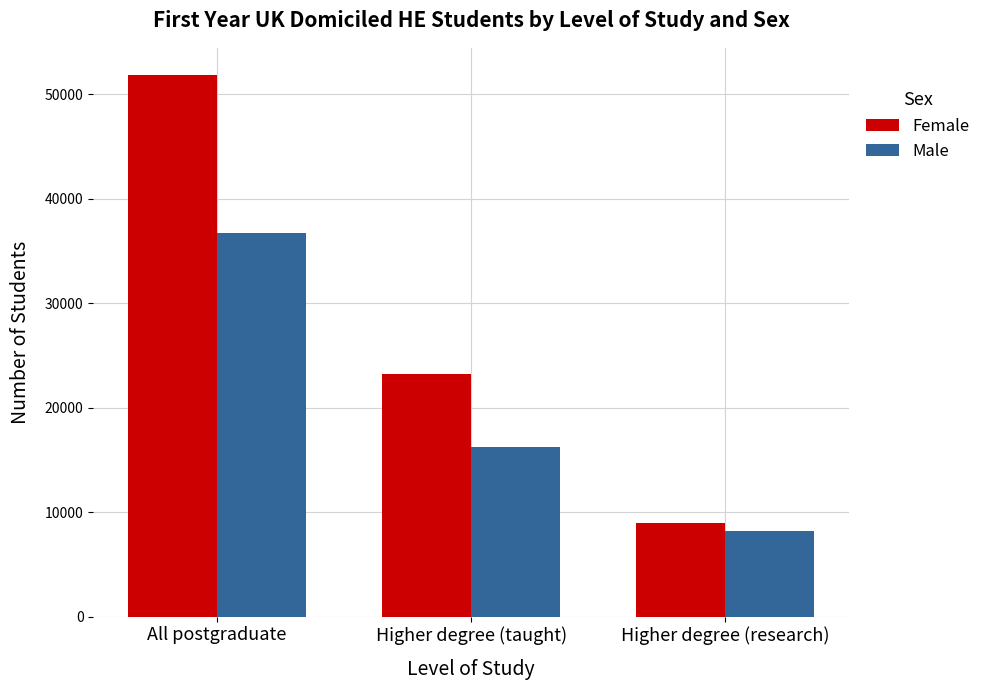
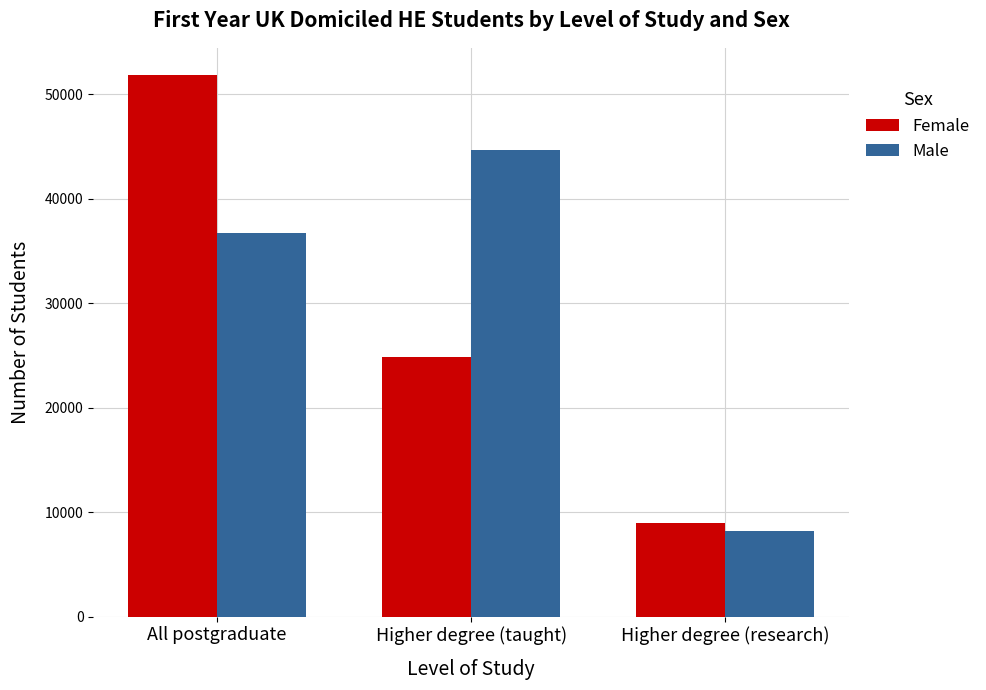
  {
    "Female": {
      "All postgraduate": 51800,
-     "Higher degree (taught)": 23300,
+     "Higher degree (taught)": 24900,
      "Higher degree (research)": 8900
    },
    "Male": {
      "All postgraduate": 36800,
-     "Higher degree (taught)": 16200,
+     "Higher degree (taught)": 44700,
      "Higher degree (research)": 8200
    }
  }
